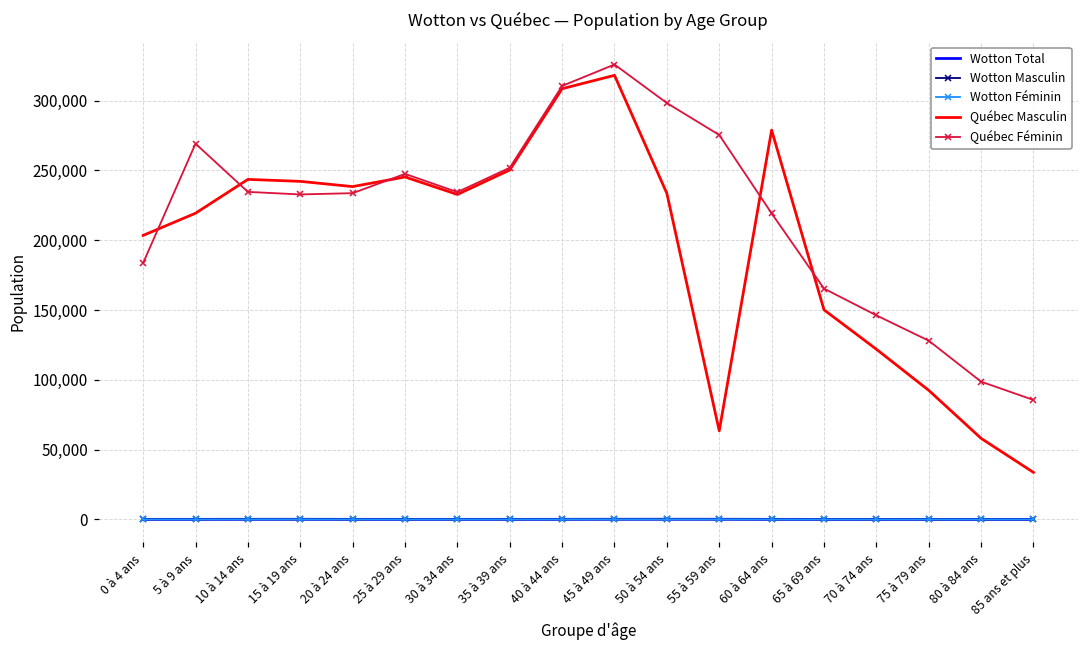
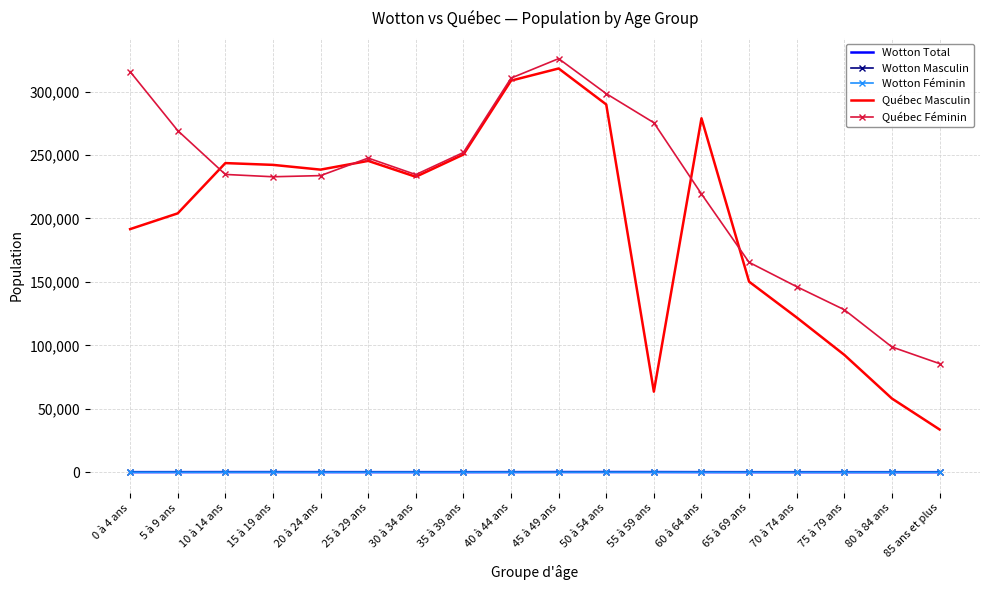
  {
    "Wotton Féminin": {
      "0 à 4 ans": "0",
      "5 à 9 ans": "0",
      "10 à 14 ans": "0",
      "15 à 19 ans": "0",
      "20 à 24 ans": "0",
      "25 à 29 ans": "0",
      "30 à 34 ans": "0",
      "35 à 39 ans": "0",
      "40 à 44 ans": "0",
      "45 à 49 ans": "0",
      "50 à 54 ans": "0",
      "55 à 59 ans": "0",
      "60 à 64 ans": "0",
      "65 à 69 ans": "0",
      "70 à 74 ans": "0",
      "75 à 79 ans": "0",
      "80 à 84 ans": "0",
      "85 ans et plus": "0"
    },
    "Québec Masculin": {
-     "0 à 4 ans": "203,000",
-     "5 à 9 ans": "219,000",
+     "0 à 4 ans": "192,000",
+     "5 à 9 ans": "204,000",
      "10 à 14 ans": "244,000",
      "15 à 19 ans": "242,000",
      "20 à 24 ans": "238,000",
      "25 à 29 ans": "245,000",
      "45 à 49 ans": "318,000",
-     "50 à 54 ans": "234,000",
+     "50 à 54 ans": "290,000",
      "55 à 59 ans": "63,000",
      "60 à 64 ans": "279,000",
      "65 à 69 ans": "150,000",
      "70 à 74 ans": "122,000",
      "75 à 79 ans": "92,000",
      "80 à 84 ans": "58,000",
      "85 ans et plus": "34,000"
    },
    "Québec Féminin": {
-     "0 à 4 ans": "184,000",
+     "0 à 4 ans": "316,000",
      "5 à 9 ans": "269,000",
      "10 à 14 ans": "235,000",
      "15 à 19 ans": "233,000",
      "20 à 24 ans": "234,000",
      "25 à 29 ans": "248,000",
      "45 à 49 ans": "326,000",
      "50 à 54 ans": "298,000",
      "55 à 59 ans": "275,000",
      "60 à 64 ans": "219,000",
      "65 à 69 ans": "165,000",
      "70 à 74 ans": "146,000",
      "75 à 79 ans": "128,000",
      "80 à 84 ans": "99,000",
      "85 ans et plus": "86,000"
    }
  }
